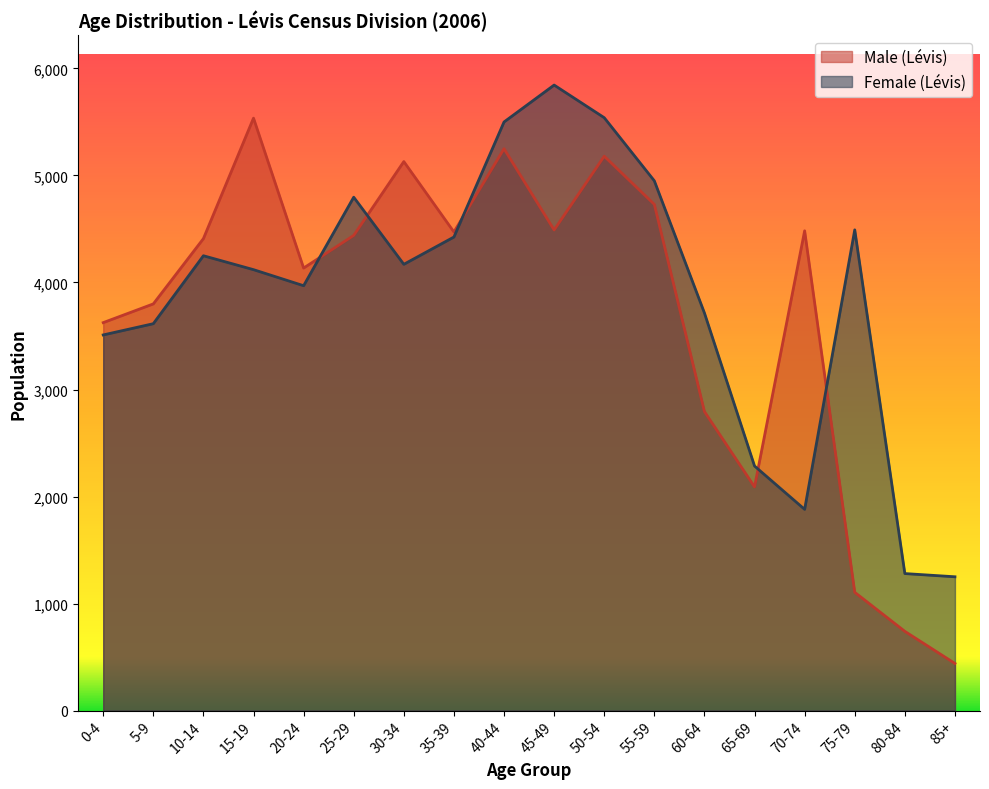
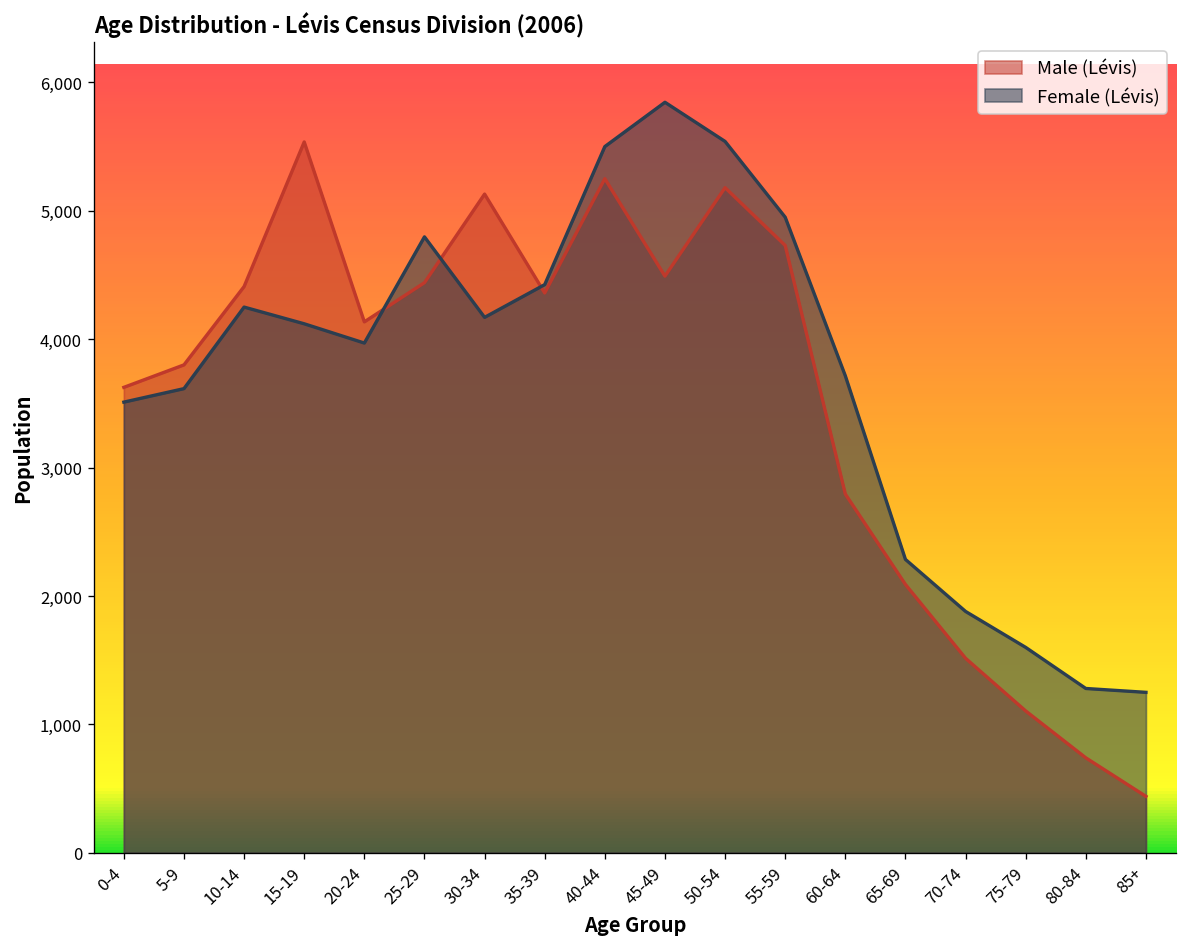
  {
    "Male (Lévis)": {
      "0-4": "3,630",
      "5-9": "3,800",
      "10-14": "4,410",
      "15-19": "5,540",
      "20-24": "4,140",
      "25-29": "4,440",
      "30-34": "5,130",
-     "35-39": "4,470",
+     "35-39": "4,360",
      "40-44": "5,250",
      "45-49": "4,490",
      "50-54": "5,180",
      "55-59": "4,730",
      "60-64": "2,790",
      "65-69": "2,090",
-     "70-74": "4,480",
+     "70-74": "1,520",
      "75-79": "1,110",
      "80-84": "740",
      "85+": "440"
    },
    "Female (Lévis)": {
      "0-4": "3,510",
      "5-9": "3,620",
      "10-14": "4,250",
      "15-19": "4,120",
      "20-24": "3,970",
      "25-29": "4,800",
      "30-34": "4,170",
      "35-39": "4,430",
      "40-44": "5,500",
      "45-49": "5,850",
      "50-54": "5,540",
      "55-59": "4,950",
      "60-64": "3,720",
      "65-69": "2,290",
      "70-74": "1,880",
-     "75-79": "4,490",
+     "75-79": "1,600",
      "80-84": "1,280",
      "85+": "1,250"
    }
  }
